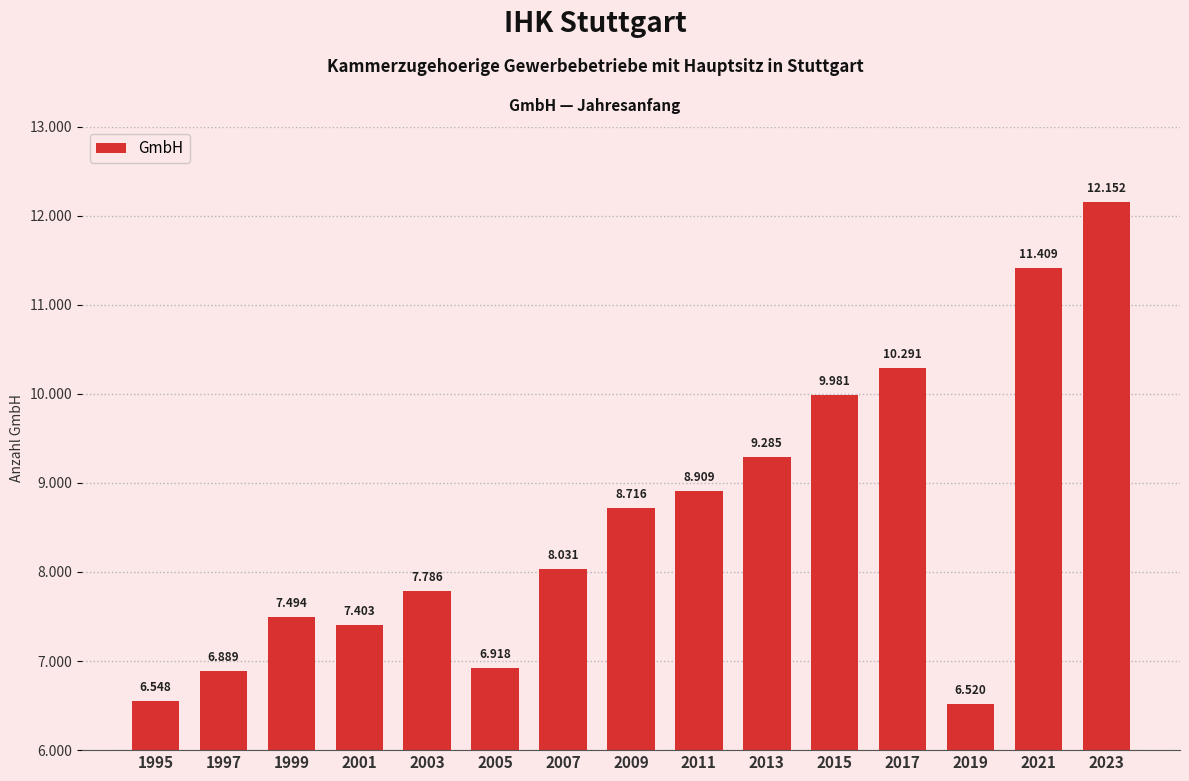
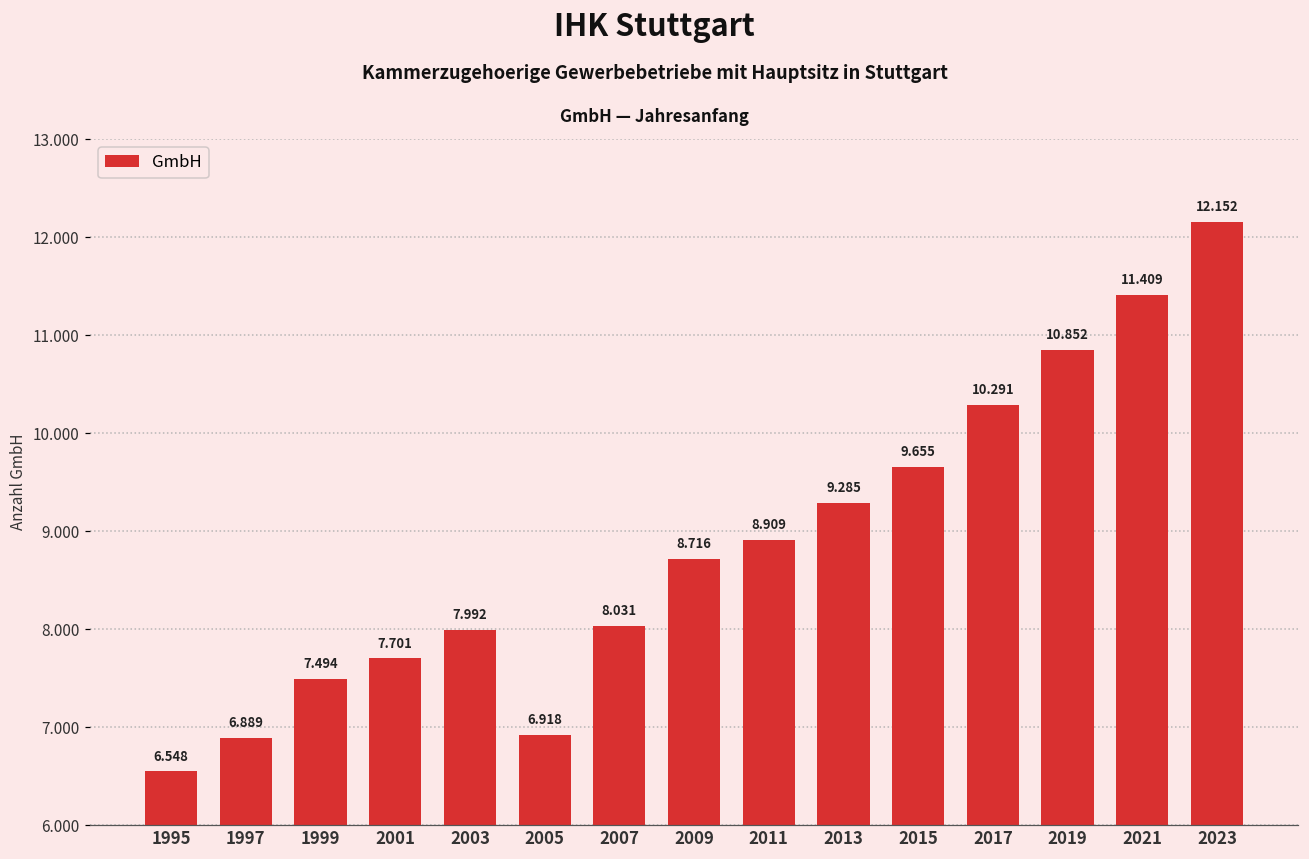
  {
-   "2001": 7.403,
-   "2003": 7.786,
-   "2015": 9.981,
-   "2019": 6.520
+   "2001": 7.701,
+   "2003": 7.992,
+   "2015": 9.655,
+   "2019": 10.852
  }
